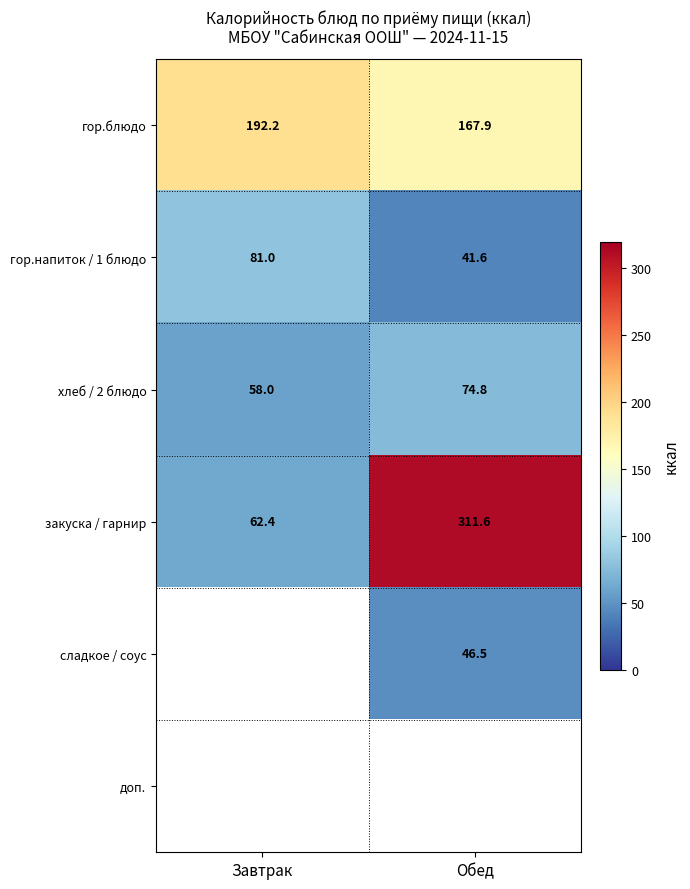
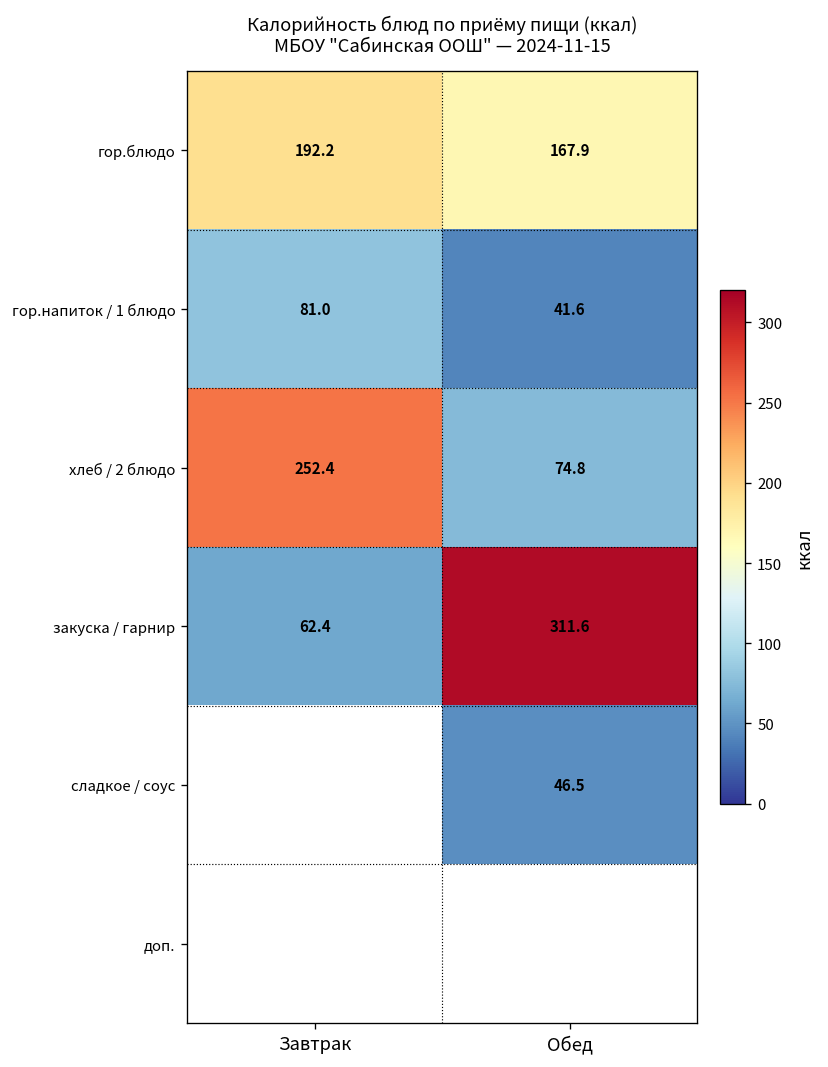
  {
    "гор.блюдо": {
      "Завтрак": 192.2,
      "Обед": 167.9
    },
    "гор.напиток / 1 блюдо": {
      "Завтрак": 81.0,
      "Обед": 41.6
    },
    "хлеб / 2 блюдо": {
-     "Завтрак": 58.0,
+     "Завтрак": 252.4,
      "Обед": 74.8
    },
    "закуска / гарнир": {
      "Завтрак": 62.4,
      "Обед": 311.6
    },
    "сладкое / соус": {
      "Обед": 46.5
    }
  }
